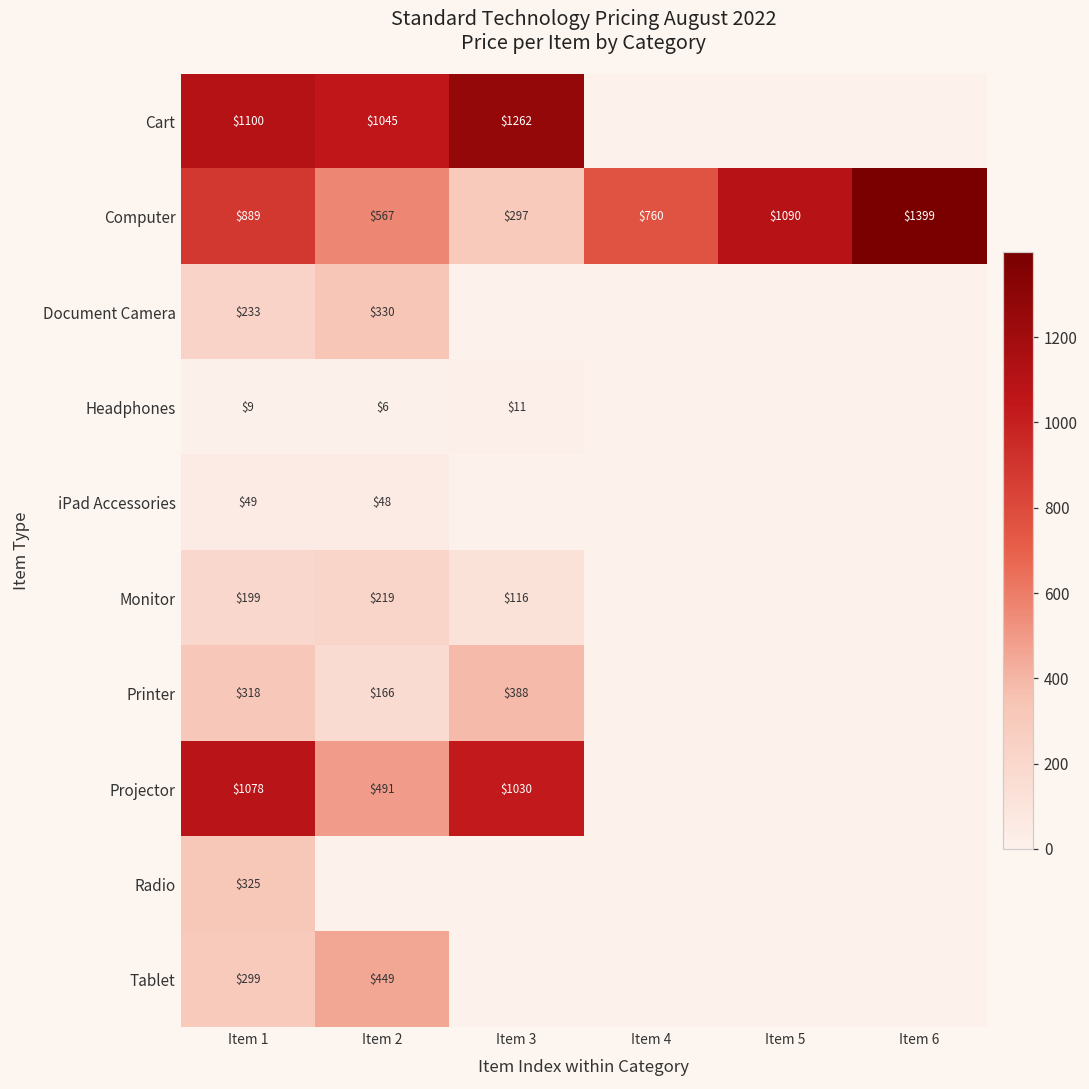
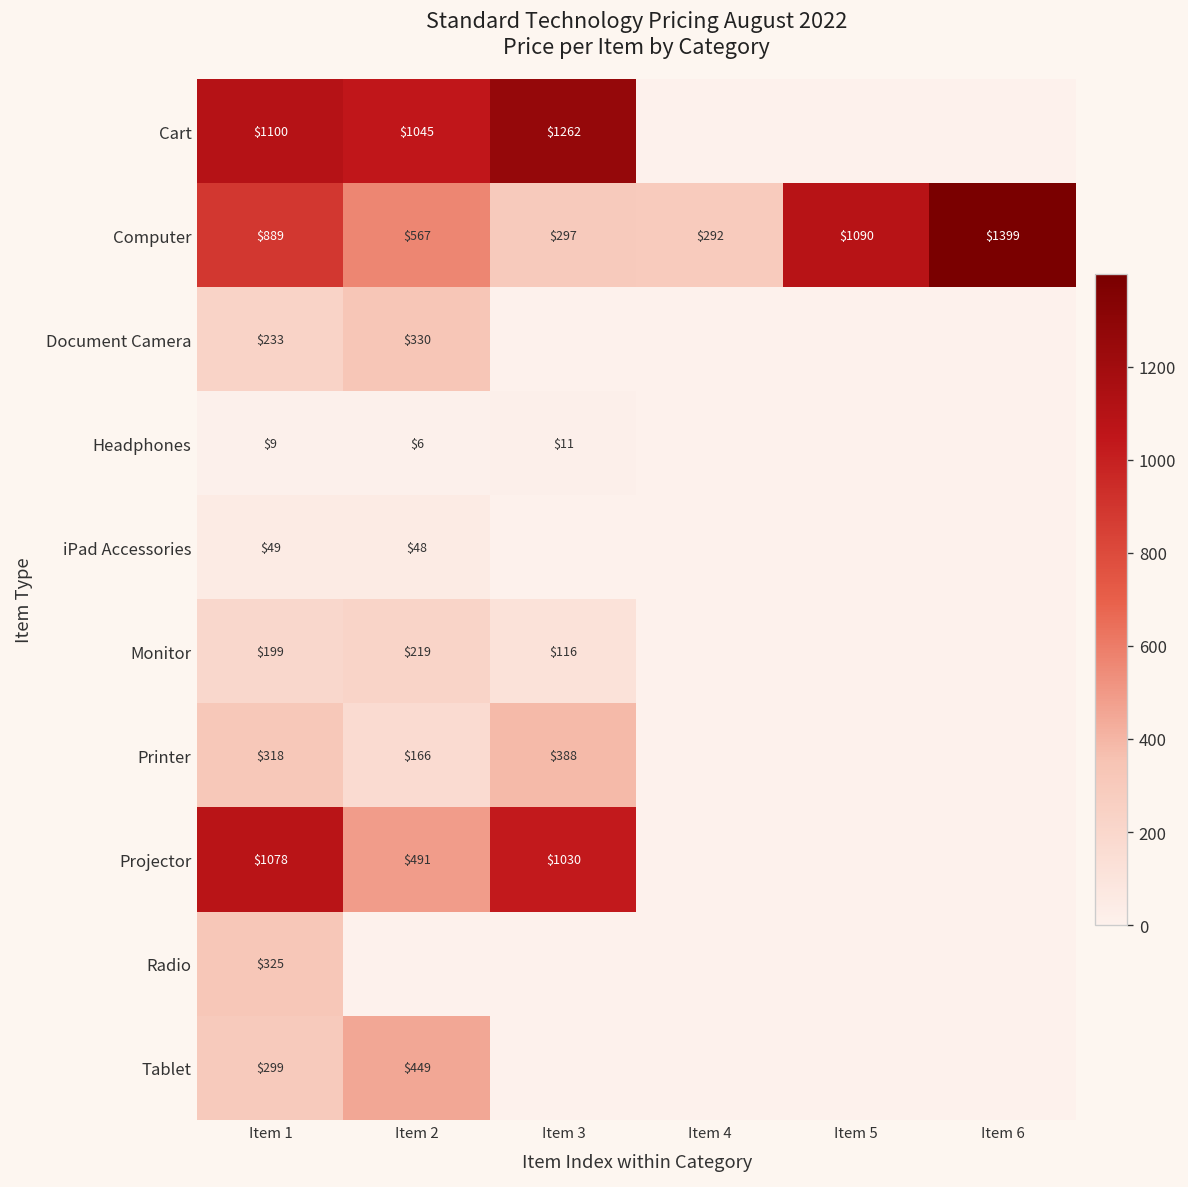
  {
    "Cart": {
      "Item 1": "$1100",
      "Item 2": "$1045",
      "Item 3": "$1262"
    },
    "Computer": {
      "Item 1": "$889",
      "Item 2": "$567",
      "Item 3": "$297",
-     "Item 4": "$760",
+     "Item 4": "$292",
      "Item 5": "$1090",
      "Item 6": "$1399"
    },
    "Document Camera": {
      "Item 1": "$233",
      "Item 2": "$330"
    },
    "Headphones": {
      "Item 1": "$9",
      "Item 2": "$6",
      "Item 3": "$11"
    },
    "iPad Accessories": {
      "Item 1": "$49",
      "Item 2": "$48"
    },
    "Monitor": {
      "Item 1": "$199",
      "Item 2": "$219",
      "Item 3": "$116"
    },
    "Printer": {
      "Item 1": "$318",
      "Item 2": "$166",
      "Item 3": "$388"
    },
    "Projector": {
      "Item 1": "$1078",
      "Item 2": "$491",
      "Item 3": "$1030"
    },
    "Radio": {
      "Item 1": "$325"
    },
    "Tablet": {
      "Item 1": "$299",
      "Item 2": "$449"
    }
  }
